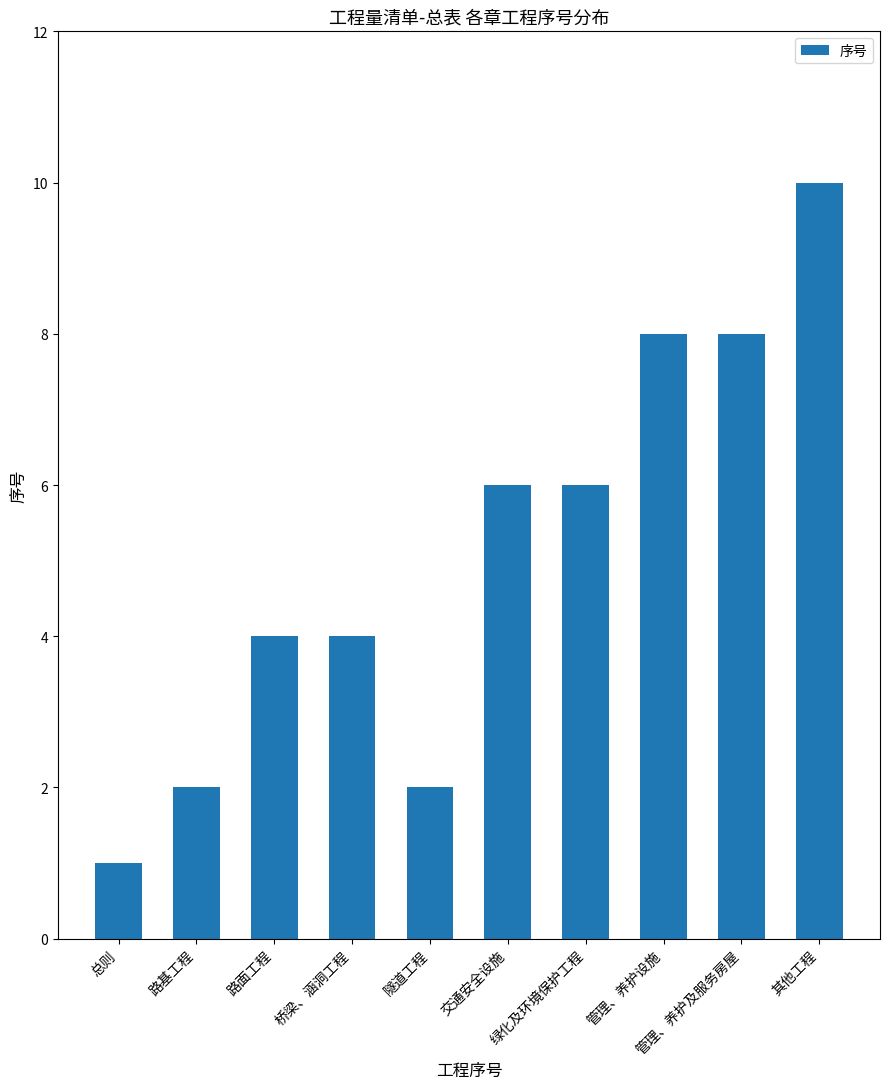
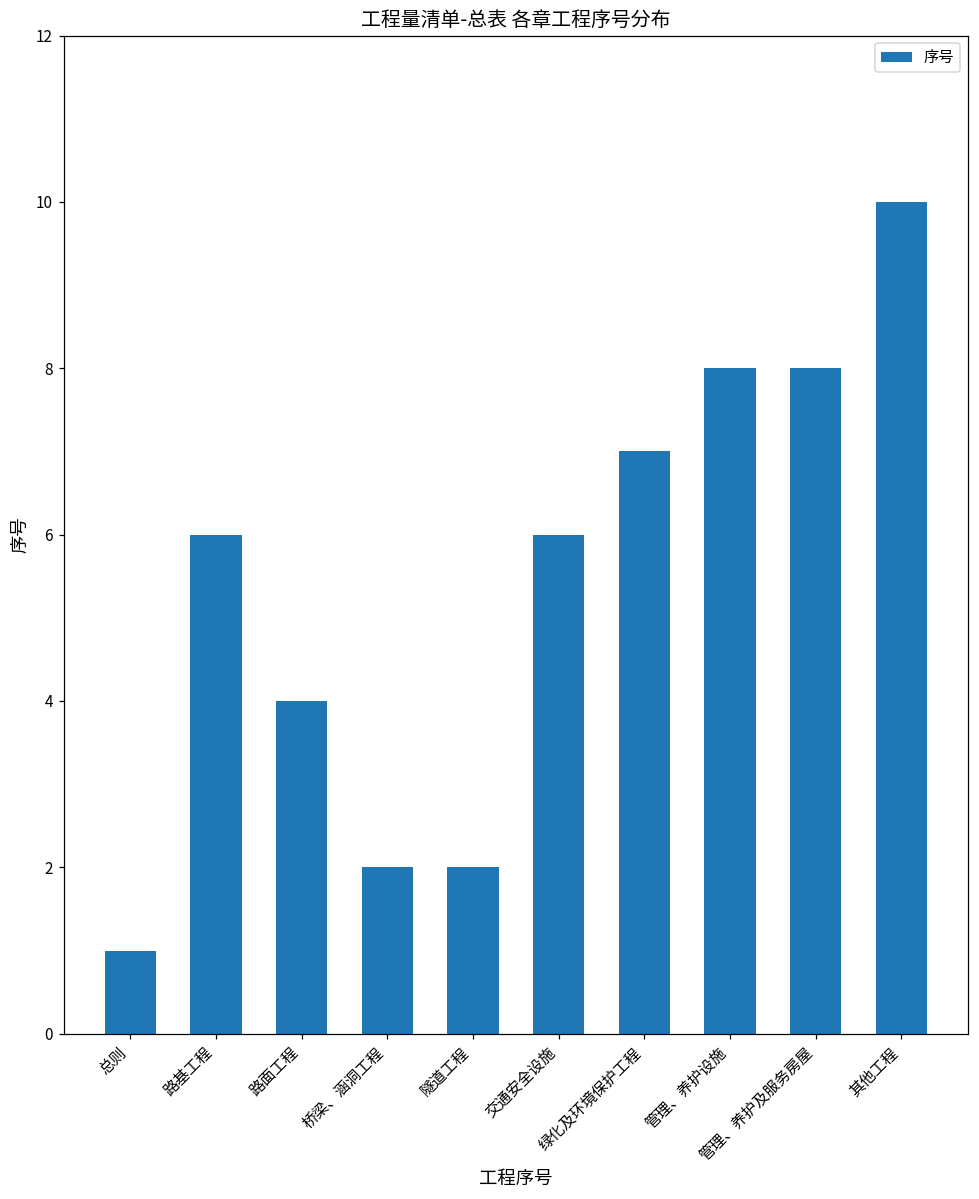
  {
    "总则": 1,
-   "路基工程": 2,
+   "路基工程": 6,
    "路面工程": 4,
-   "桥梁、涵洞工程": 4,
+   "桥梁、涵洞工程": 2,
    "隧道工程": 2,
    "交通安全设施": 6,
-   "绿化及环境保护工程": 6,
+   "绿化及环境保护工程": 7,
    "管理、养护设施": 8,
    "管理、养护及服务房屋": 8,
    "其他工程": 10
  }
